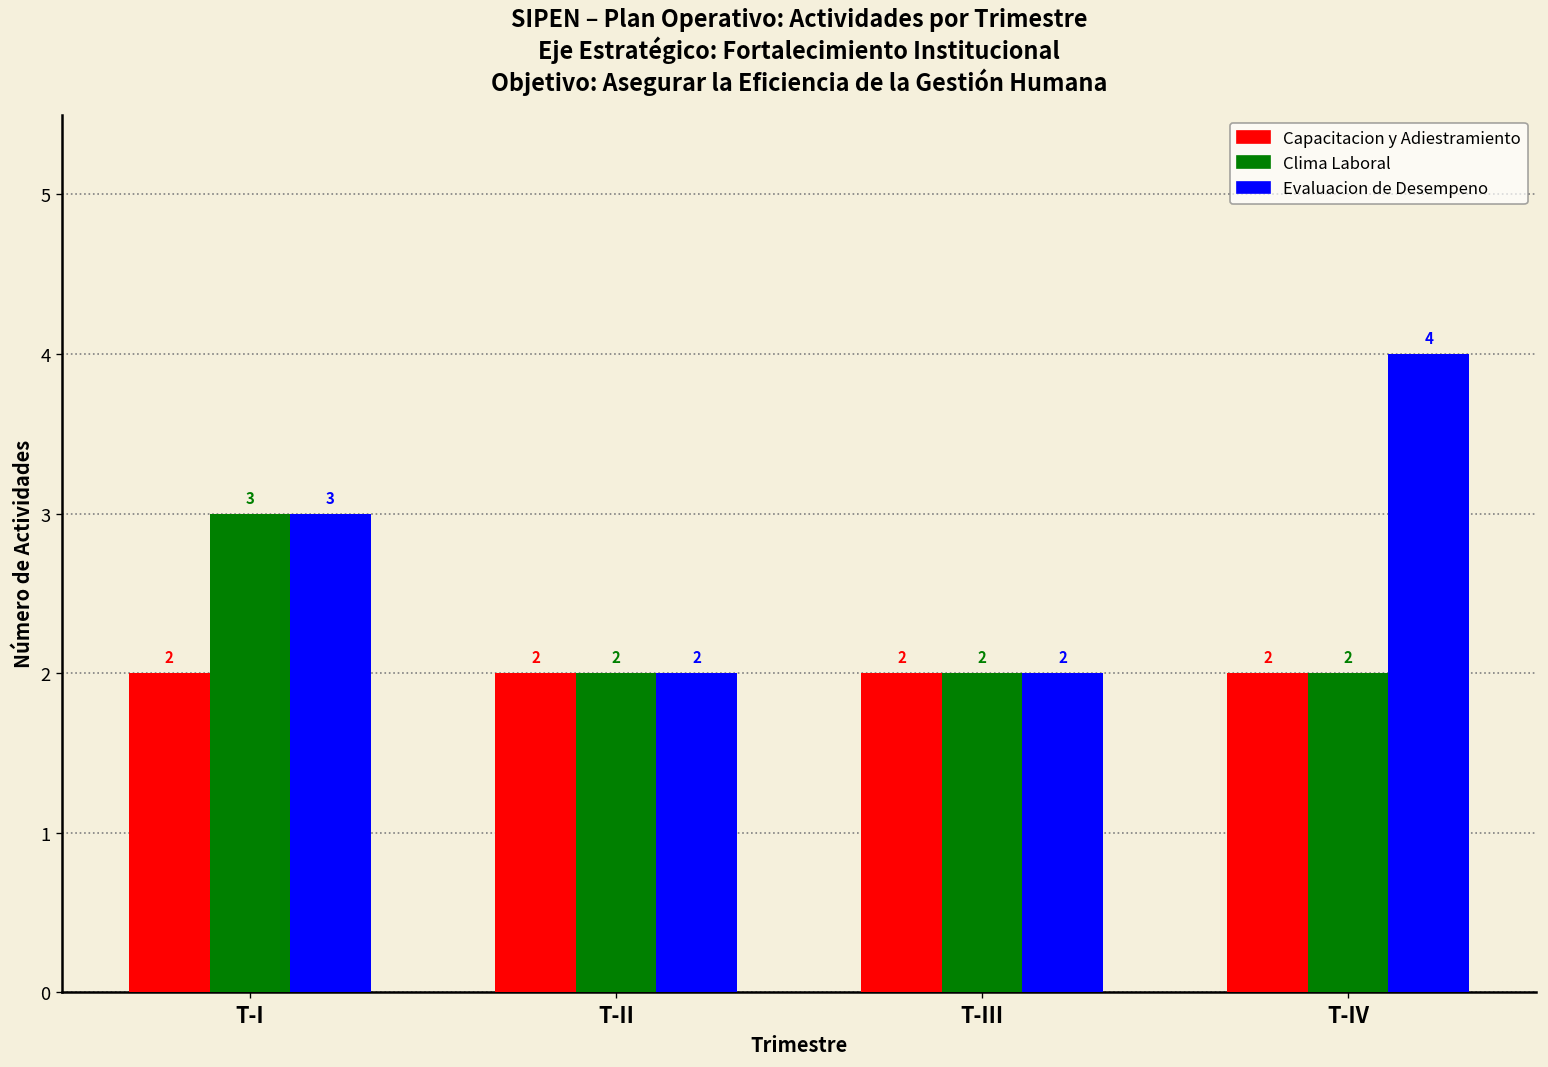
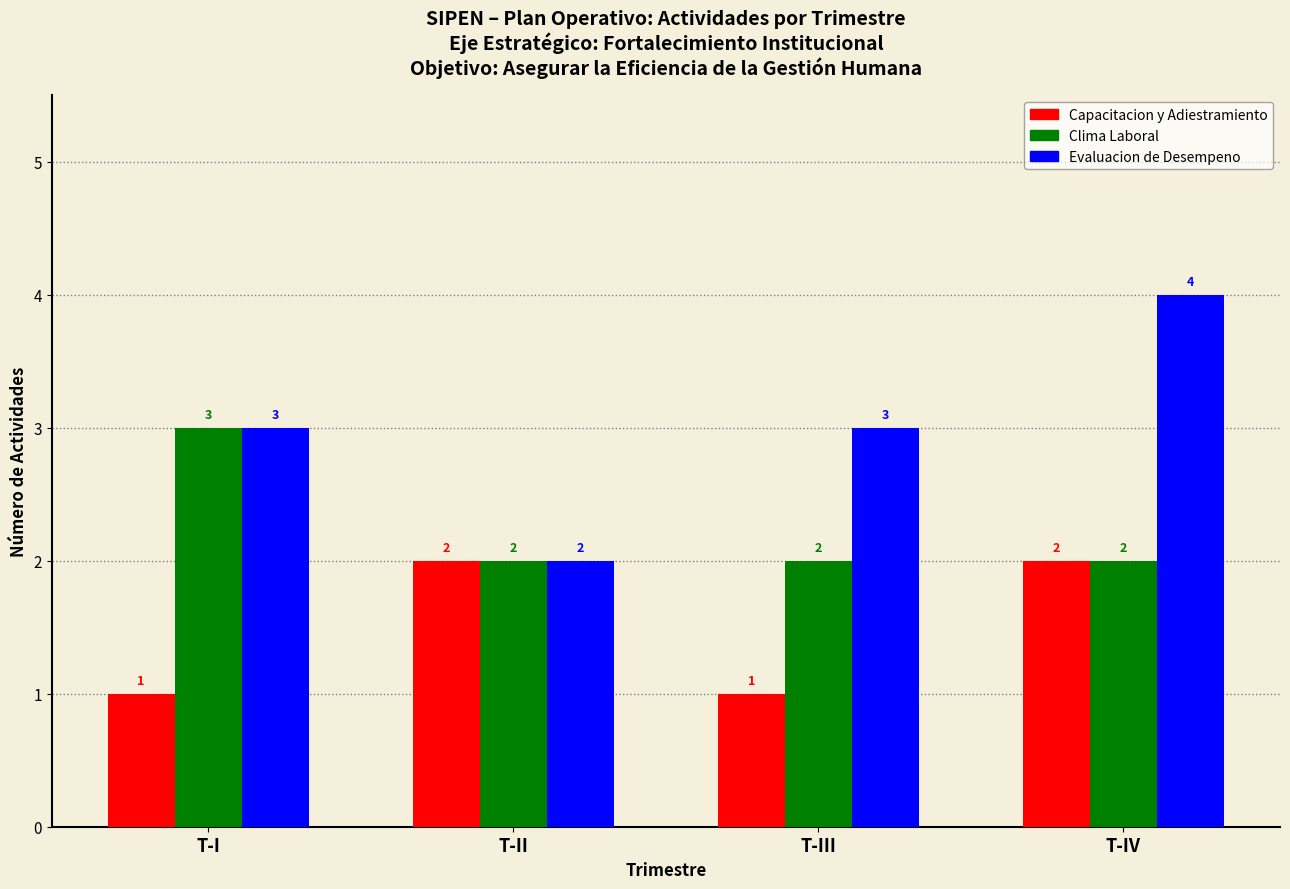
  {
    "Capacitacion y Adiestramiento": {
-     "T-I": 2,
+     "T-I": 1,
      "T-II": 2,
-     "T-III": 2,
+     "T-III": 1,
      "T-IV": 2
    },
    "Clima Laboral": {
      "T-I": 3,
      "T-II": 2,
      "T-III": 2,
      "T-IV": 2
    },
    "Evaluacion de Desempeno": {
      "T-I": 3,
      "T-II": 2,
-     "T-III": 2,
+     "T-III": 3,
      "T-IV": 4
    }
  }
